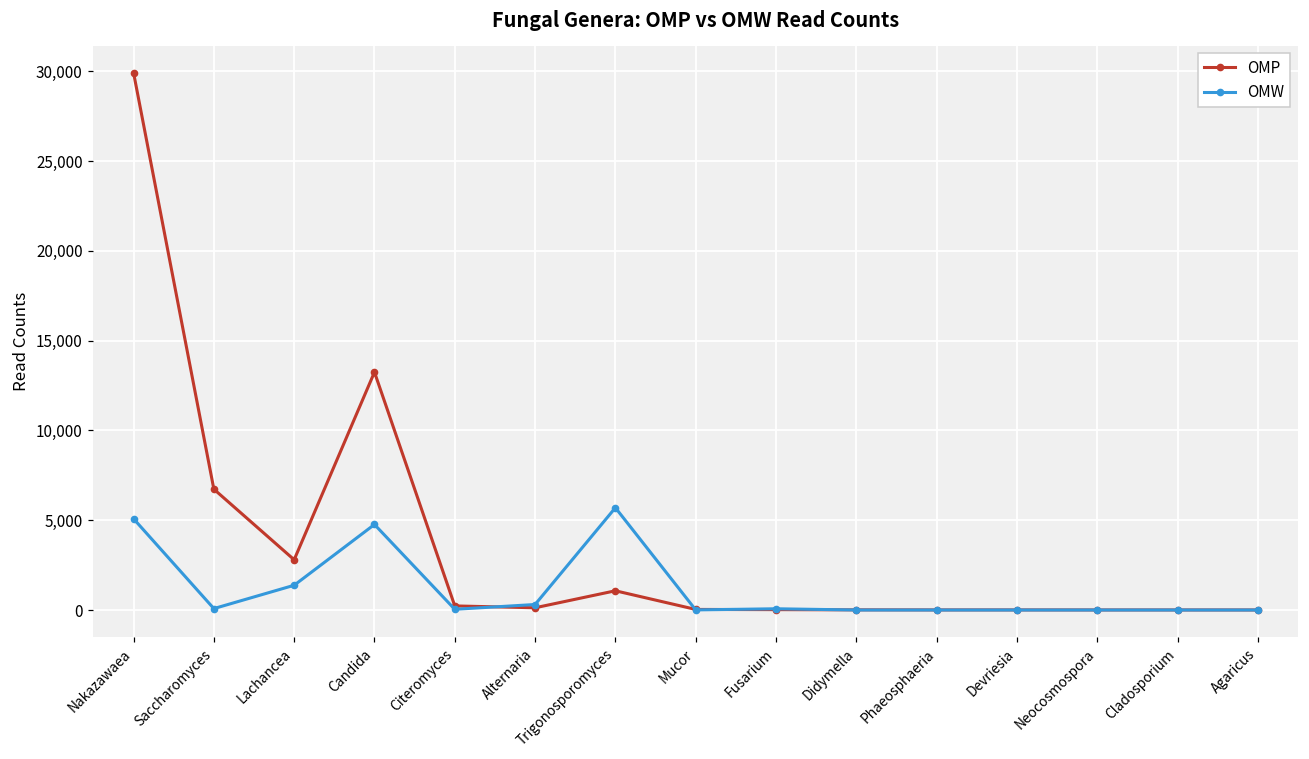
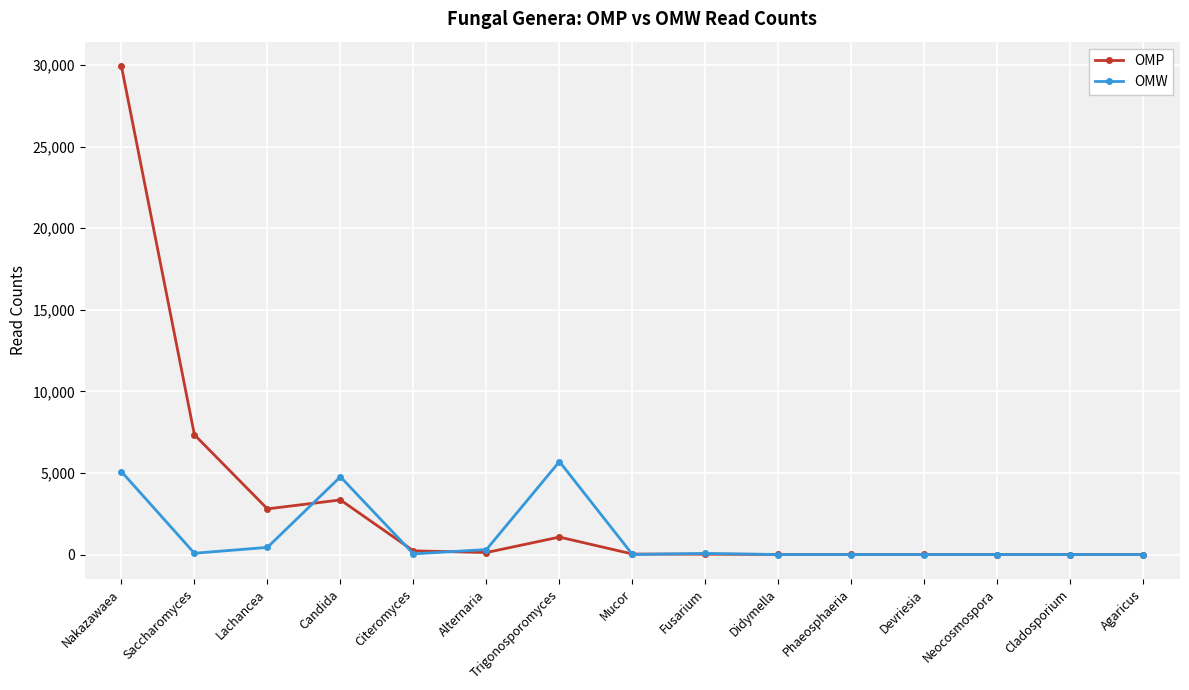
  {
    "OMP": {
      "Nakazawaea": "29,900",
-     "Saccharomyces": "6,700",
+     "Saccharomyces": "7,300",
      "Lachancea": "2,800",
-     "Candida": "13,200",
+     "Candida": "3,300",
      "Citeromyces": "200",
      "Alternaria": "100",
      "Trigonosporomyces": "1,100"
    },
    "OMW": {
      "Nakazawaea": "5,100",
      "Saccharomyces": "100",
-     "Lachancea": "1,400",
+     "Lachancea": "400",
      "Candida": "4,800",
      "Citeromyces": "0",
      "Alternaria": "300",
      "Trigonosporomyces": "5,700"
    }
  }
